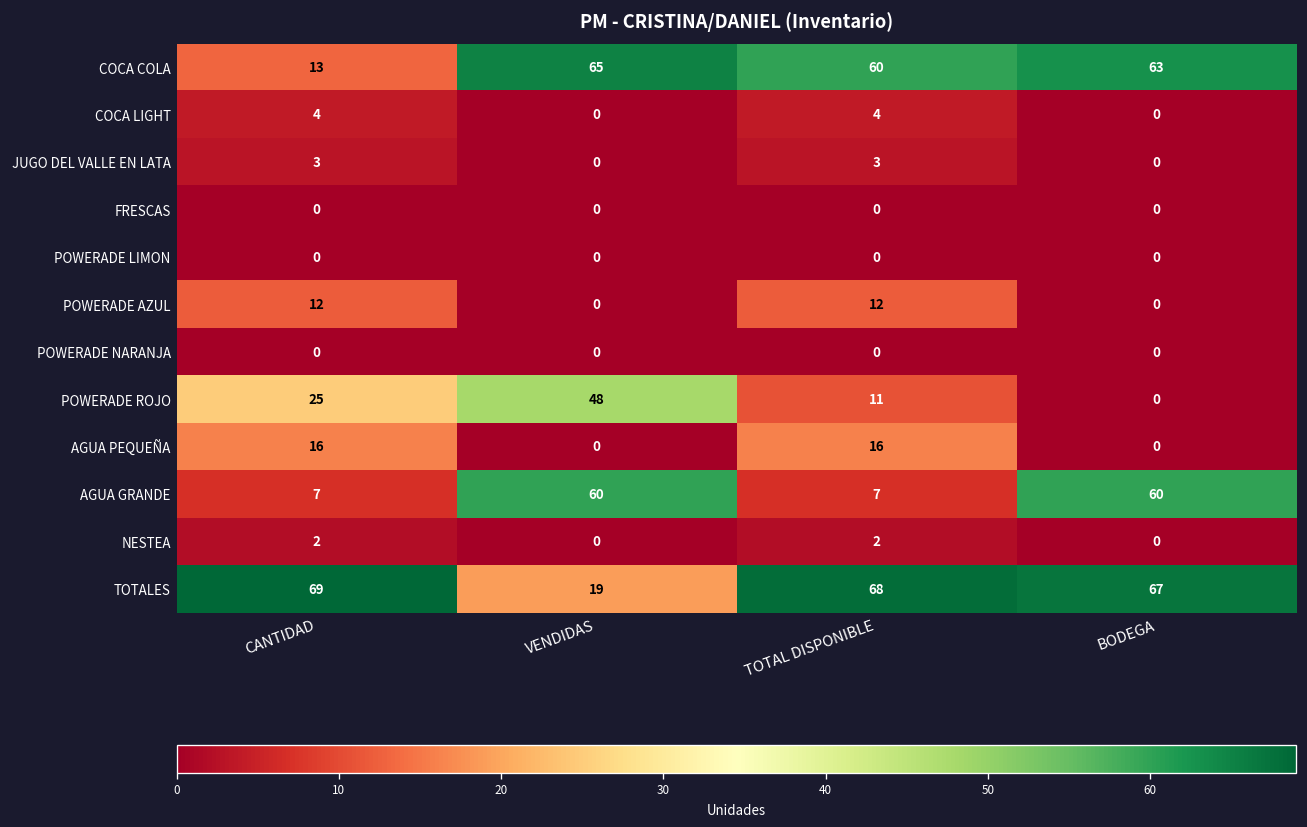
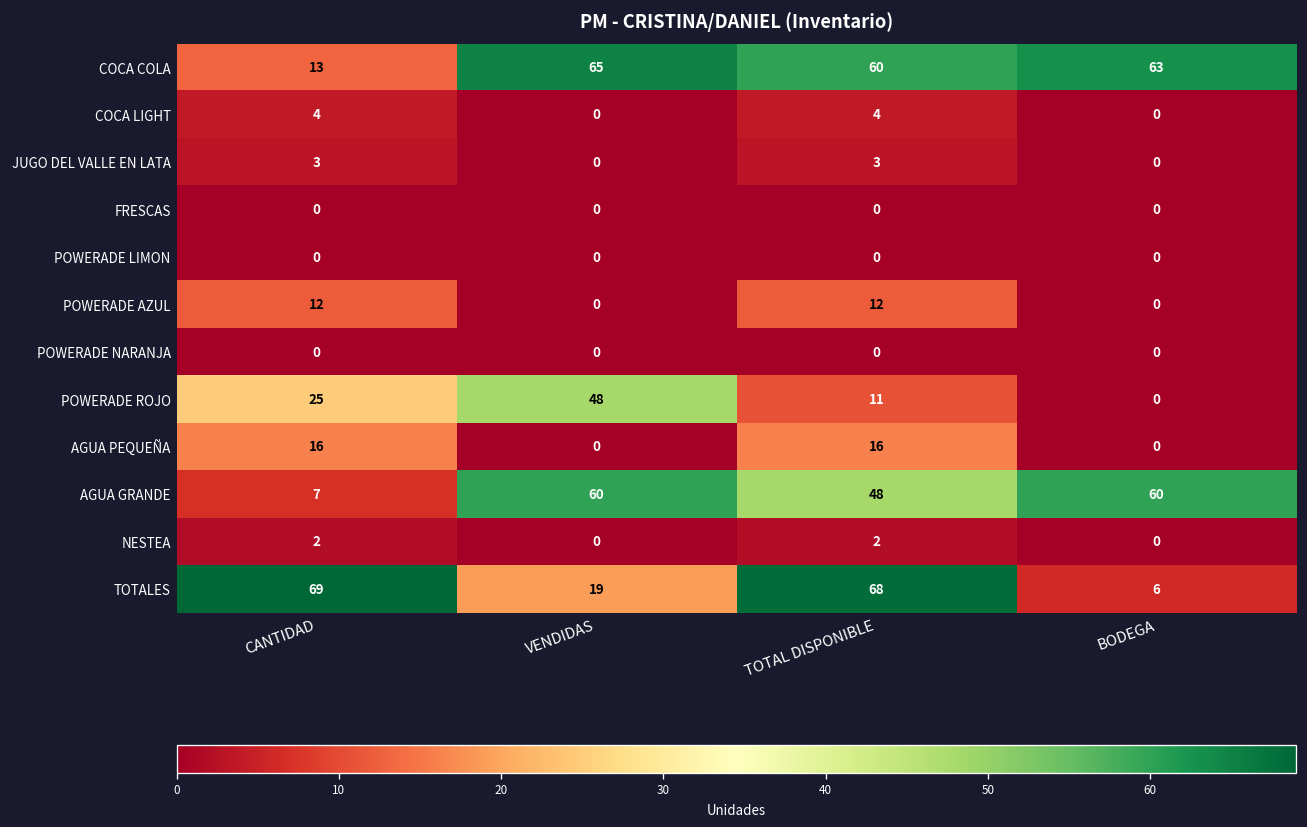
  {
    "COCA COLA": {
      "CANTIDAD": 13,
      "VENDIDAS": 65,
      "TOTAL DISPONIBLE": 60,
      "BODEGA": 63
    },
    "COCA LIGHT": {
      "CANTIDAD": 4,
      "VENDIDAS": 0,
      "TOTAL DISPONIBLE": 4,
      "BODEGA": 0
    },
    "JUGO DEL VALLE EN LATA": {
      "CANTIDAD": 3,
      "VENDIDAS": 0,
      "TOTAL DISPONIBLE": 3,
      "BODEGA": 0
    },
    "FRESCAS": {
      "CANTIDAD": 0,
      "VENDIDAS": 0,
      "TOTAL DISPONIBLE": 0,
      "BODEGA": 0
    },
    "POWERADE LIMON": {
      "CANTIDAD": 0,
      "VENDIDAS": 0,
      "TOTAL DISPONIBLE": 0,
      "BODEGA": 0
    },
    "POWERADE AZUL": {
      "CANTIDAD": 12,
      "VENDIDAS": 0,
      "TOTAL DISPONIBLE": 12,
      "BODEGA": 0
    },
    "POWERADE NARANJA": {
      "CANTIDAD": 0,
      "VENDIDAS": 0,
      "TOTAL DISPONIBLE": 0,
      "BODEGA": 0
    },
    "POWERADE ROJO": {
      "CANTIDAD": 25,
      "VENDIDAS": 48,
      "TOTAL DISPONIBLE": 11,
      "BODEGA": 0
    },
    "AGUA PEQUEÑA": {
      "CANTIDAD": 16,
      "VENDIDAS": 0,
      "TOTAL DISPONIBLE": 16,
      "BODEGA": 0
    },
    "AGUA GRANDE": {
      "CANTIDAD": 7,
      "VENDIDAS": 60,
-     "TOTAL DISPONIBLE": 7,
+     "TOTAL DISPONIBLE": 48,
      "BODEGA": 60
    },
    "NESTEA": {
      "CANTIDAD": 2,
      "VENDIDAS": 0,
      "TOTAL DISPONIBLE": 2,
      "BODEGA": 0
    },
    "TOTALES": {
      "CANTIDAD": 69,
      "VENDIDAS": 19,
      "TOTAL DISPONIBLE": 68,
-     "BODEGA": 67
+     "BODEGA": 6
    }
  }
